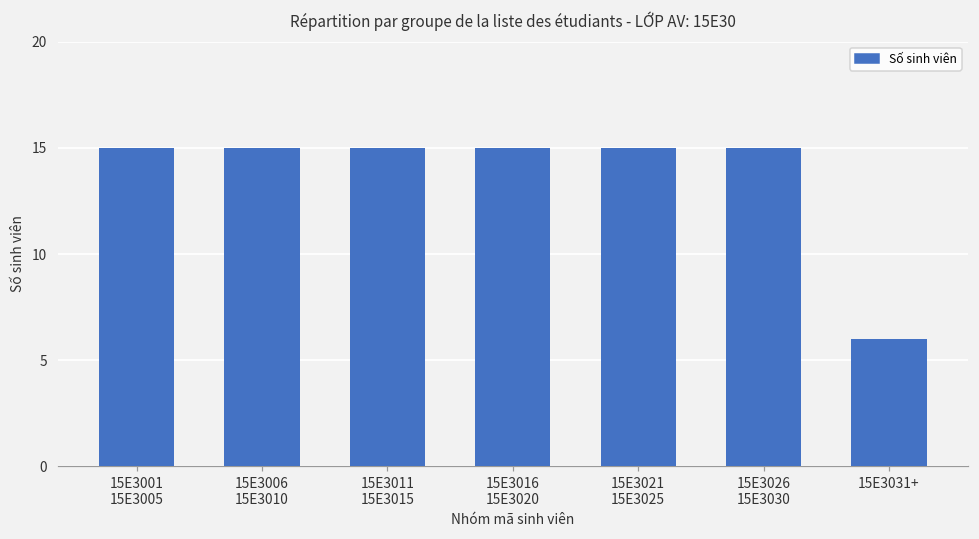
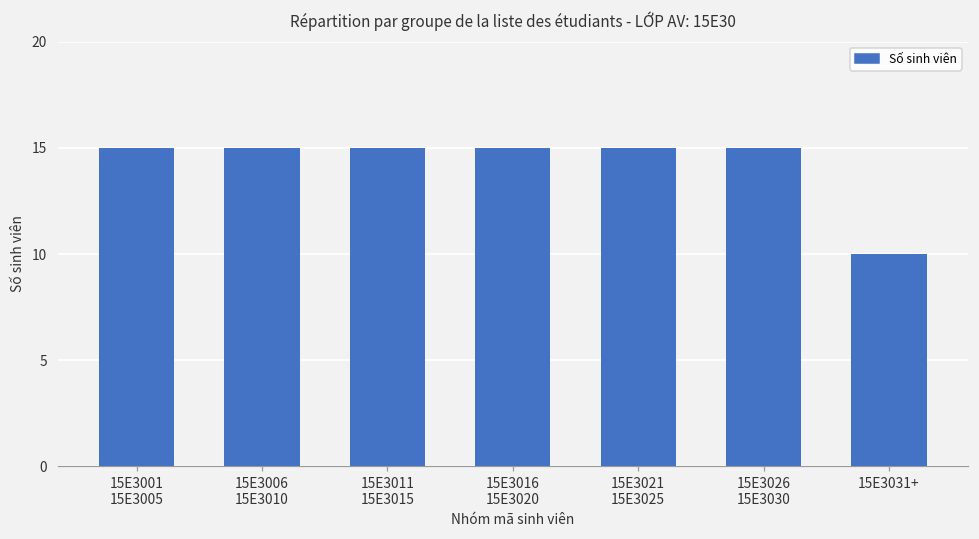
  {
    "15E3001 15E3005": 15,
    "15E3006 15E3010": 15,
    "15E3011 15E3015": 15,
    "15E3016 15E3020": 15,
    "15E3021 15E3025": 15,
    "15E3026 15E3030": 15,
-   "15E3031+": 6
+   "15E3031+": 10
  }
